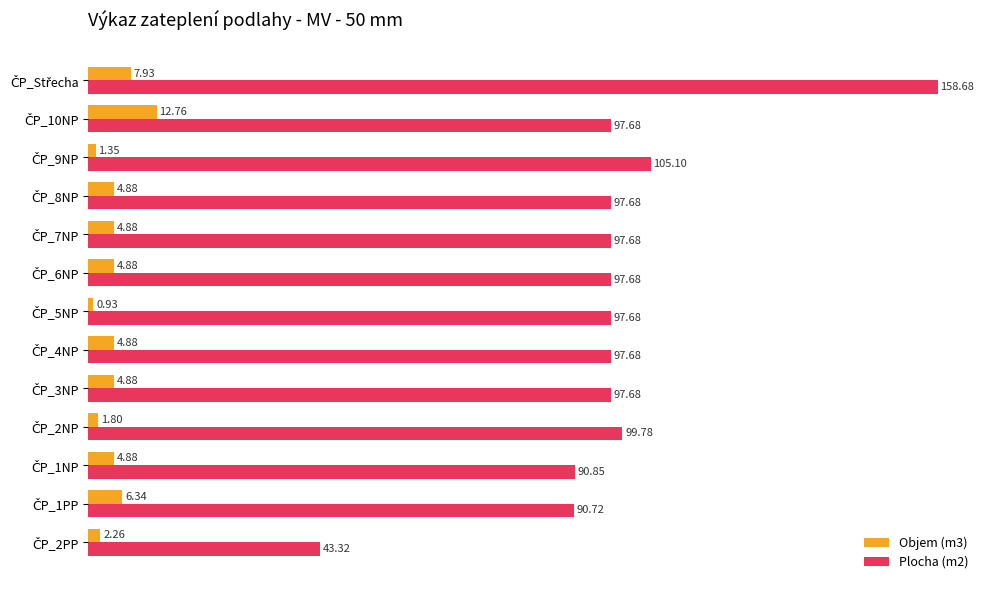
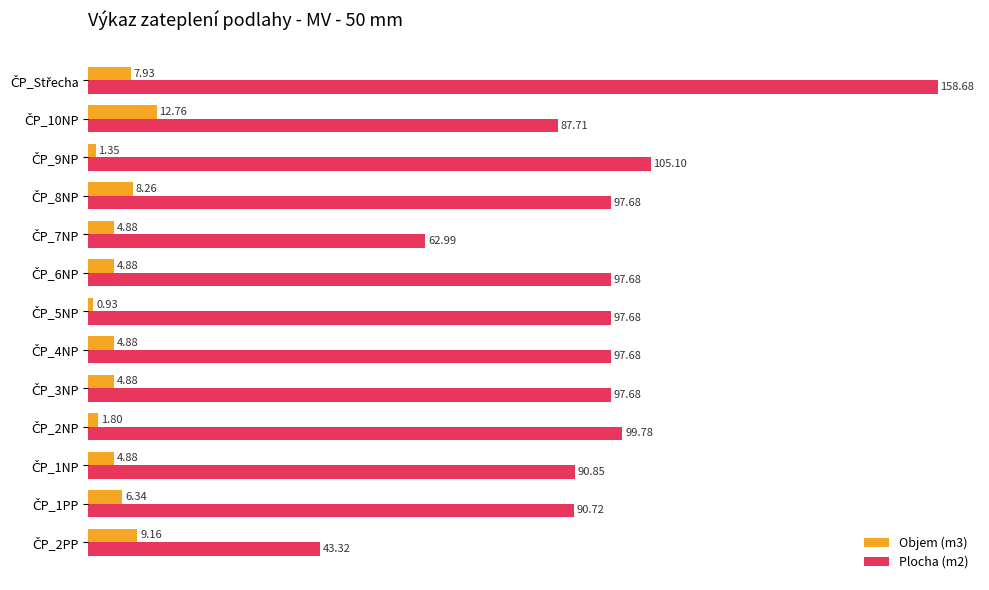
  {
    "Objem (m3)": {
      "ČP_Střecha": 7.93,
      "ČP_10NP": 12.76,
      "ČP_9NP": 1.35,
-     "ČP_8NP": 4.88,
+     "ČP_8NP": 8.26,
      "ČP_7NP": 4.88,
      "ČP_6NP": 4.88,
      "ČP_5NP": 0.93,
      "ČP_4NP": 4.88,
      "ČP_3NP": 4.88,
      "ČP_2NP": 1.80,
      "ČP_1NP": 4.88,
      "ČP_1PP": 6.34,
-     "ČP_2PP": 2.26
+     "ČP_2PP": 9.16
    },
    "Plocha (m2)": {
      "ČP_Střecha": 158.68,
-     "ČP_10NP": 97.68,
+     "ČP_10NP": 87.71,
      "ČP_9NP": 105.10,
      "ČP_8NP": 97.68,
-     "ČP_7NP": 97.68,
+     "ČP_7NP": 62.99,
      "ČP_6NP": 97.68,
      "ČP_5NP": 97.68,
      "ČP_4NP": 97.68,
      "ČP_3NP": 97.68,
      "ČP_2NP": 99.78,
      "ČP_1NP": 90.85,
      "ČP_1PP": 90.72,
      "ČP_2PP": 43.32
    }
  }
